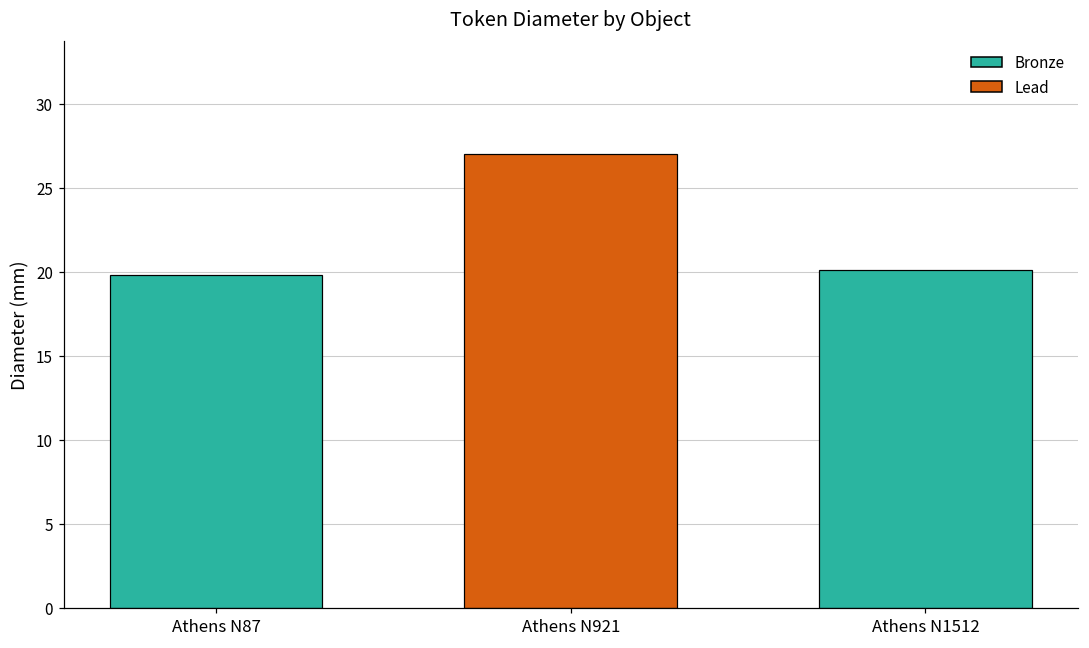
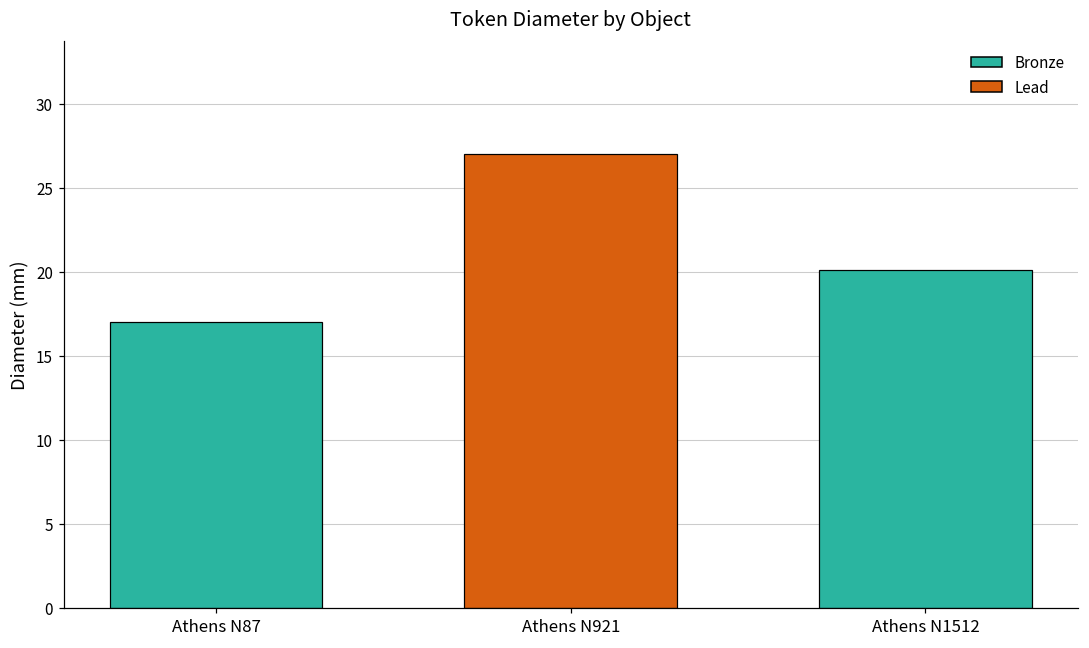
  {
-   "Athens N87": 19.8,
+   "Athens N87": 17.0,
    "Athens N921": 27.0,
    "Athens N1512": 20.1
  }
